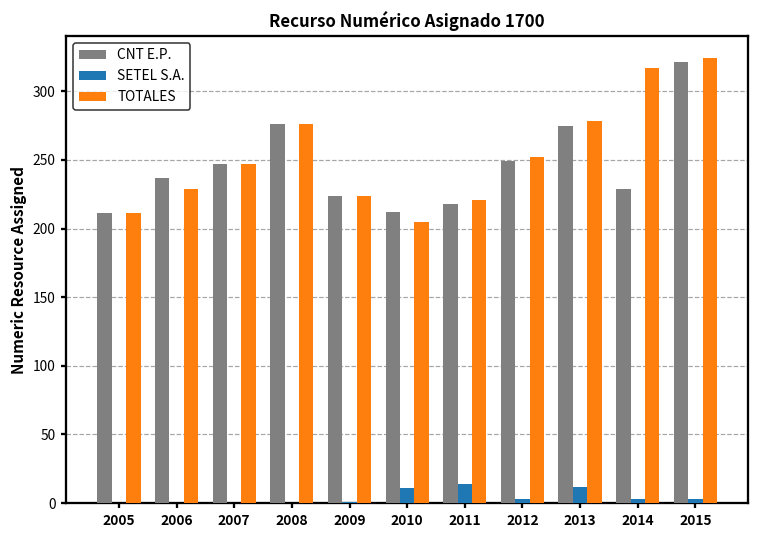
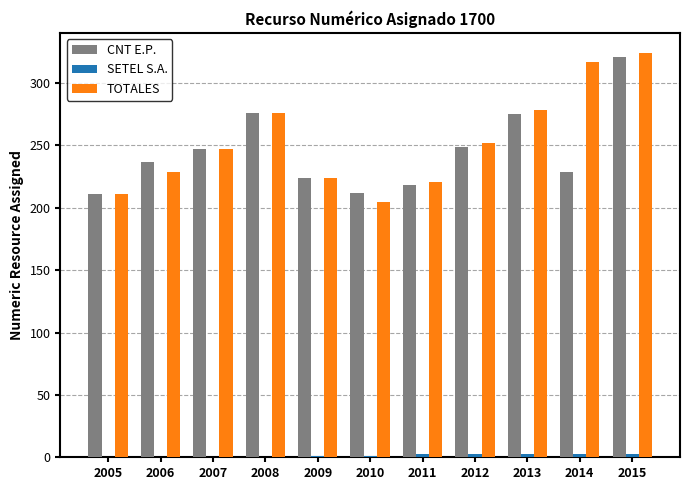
  {
    "CNT E.P.": {
      "2005": 211,
      "2006": 237,
      "2007": 247,
      "2008": 276,
      "2009": 224,
      "2010": 212,
      "2011": 218,
      "2012": 249,
      "2013": 275,
      "2014": 229,
      "2015": 321
    },
    "SETEL S.A.": {
      "2005": 0,
      "2006": 0,
      "2007": 0,
      "2008": 0,
-     "2010": 11,
-     "2011": 14,
+     "2010": 1,
+     "2011": 3,
      "2012": 3,
-     "2013": 12,
+     "2013": 3,
      "2014": 3,
      "2015": 3
    },
    "TOTALES": {
      "2005": 211,
      "2006": 229,
      "2007": 247,
      "2008": 276,
      "2009": 224,
      "2010": 205,
      "2011": 221,
      "2012": 252,
      "2013": 278,
      "2014": 317,
      "2015": 324
    }
  }
